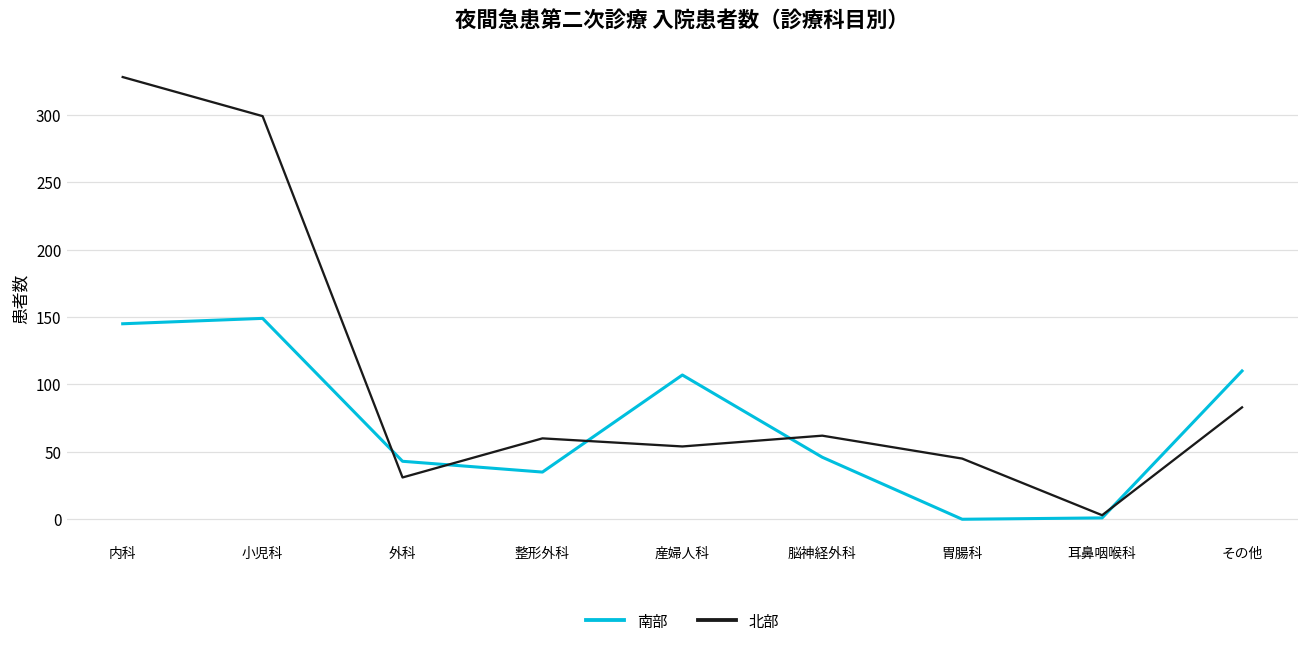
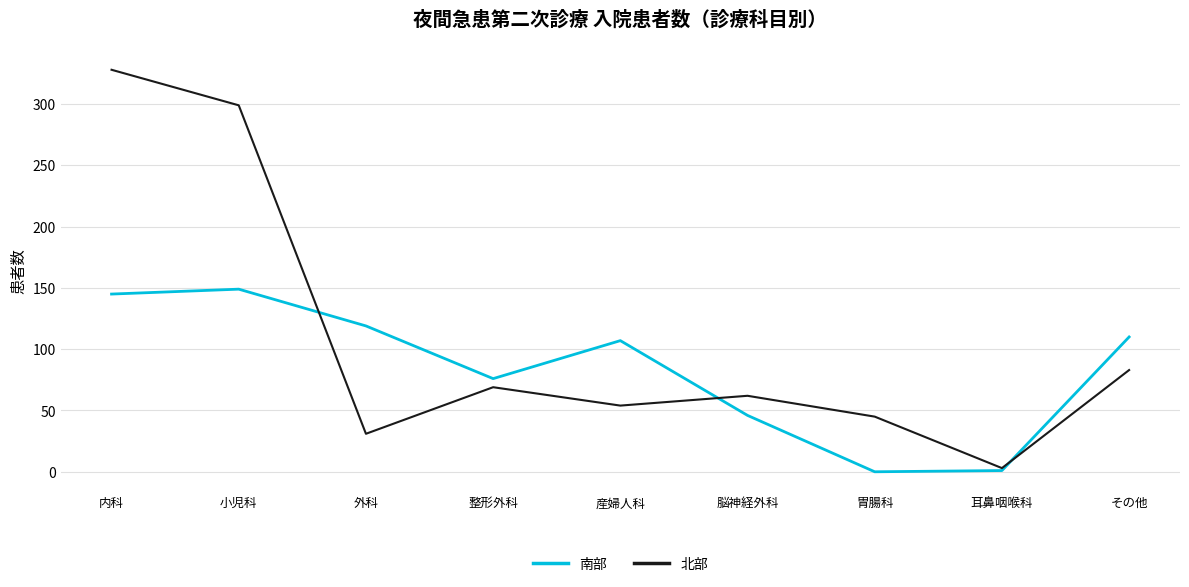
  {
    "南部": {
      "内科": 145,
      "小児科": 149,
-     "外科": 43,
-     "整形外科": 35,
+     "外科": 119,
+     "整形外科": 76,
      "産婦人科": 107,
      "脳神経外科": 46,
      "胃腸科": 0,
      "その他": 110
    },
    "北部": {
      "内科": 328,
      "小児科": 299,
      "外科": 31,
-     "整形外科": 60,
+     "整形外科": 69,
      "産婦人科": 54,
      "脳神経外科": 62,
      "胃腸科": 45,
      "その他": 83
    }
  }
